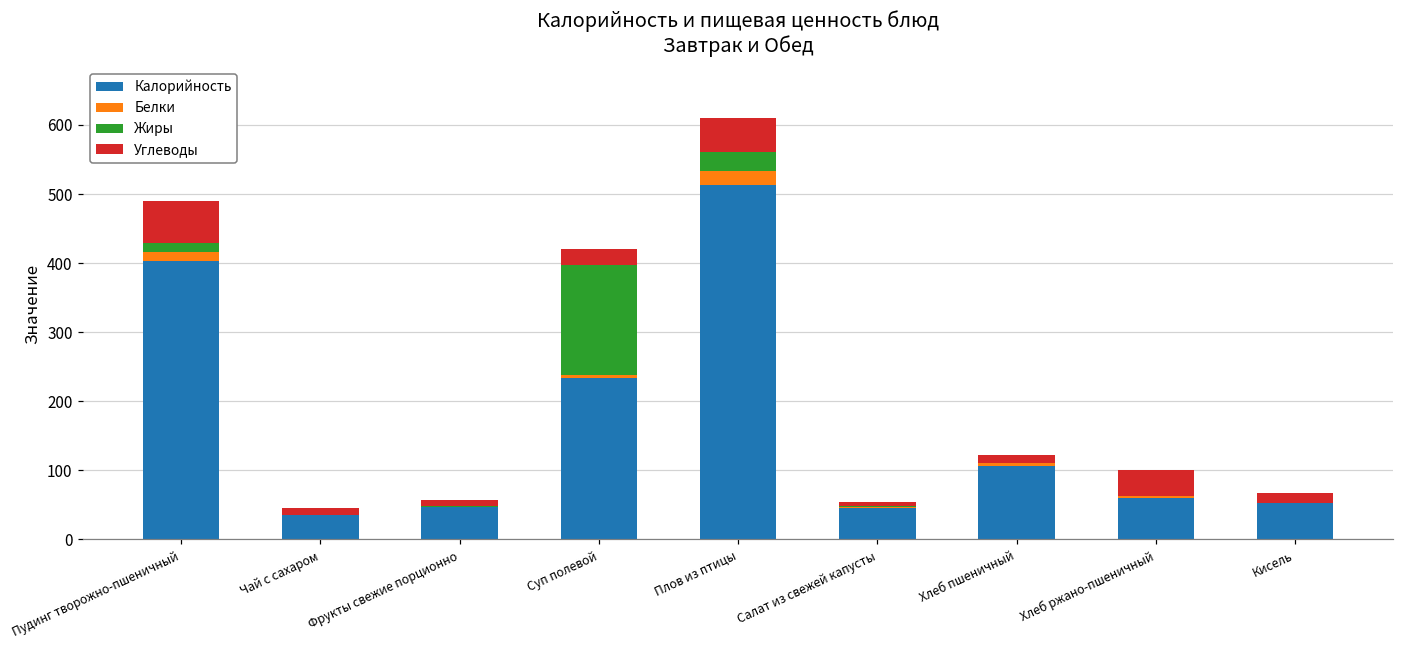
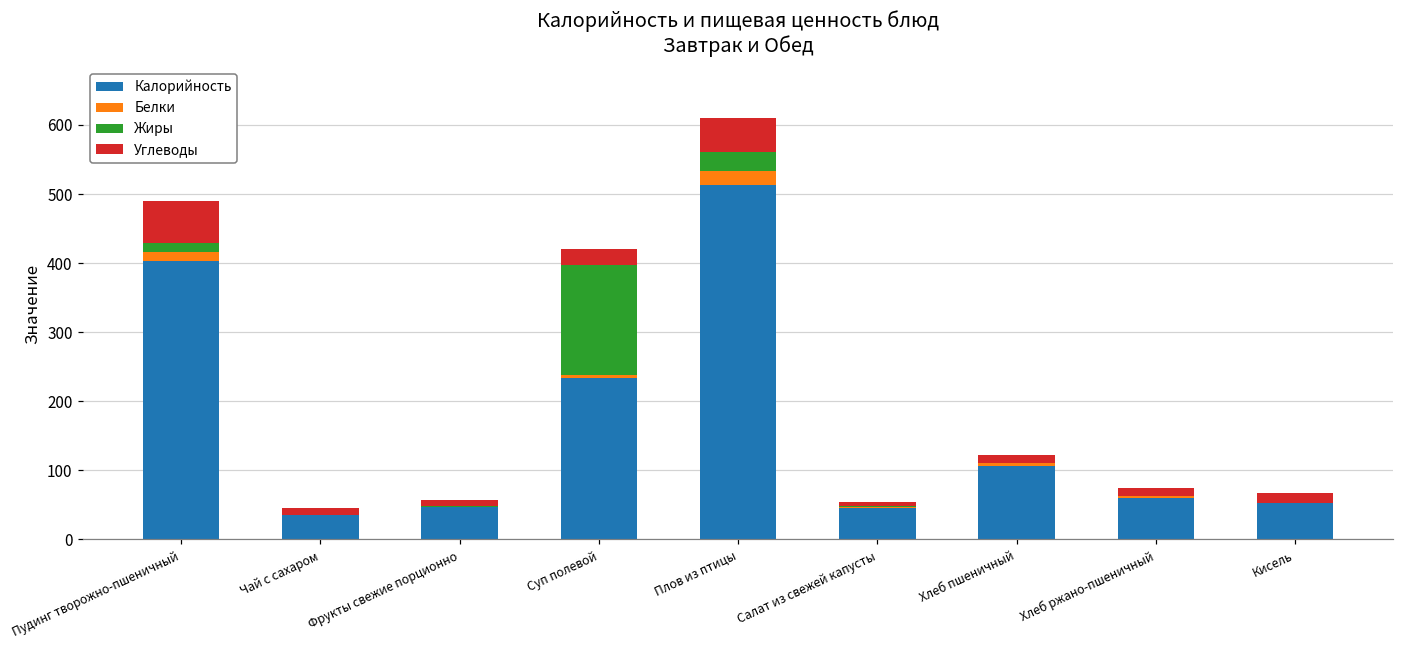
  {
    "Калорийность": {
      "Пудинг творожно-пшеничный": 400,
      "Чай с сахаром": 40,
      "Фрукты свежие порционно": 50,
      "Суп полевой": 230,
      "Плов из птицы": 510,
      "Салат из свежей капусты": 50,
      "Хлеб пшеничный": 110,
      "Хлеб ржано-пшеничный": 60,
      "Кисель": 50
    },
    "Белки": {
      "Пудинг творожно-пшеничный": 10,
      "Плов из птицы": 20,
      "Кисель": 0
    },
    "Жиры": {
      "Пудинг творожно-пшеничный": 10,
      "Суп полевой": 160,
      "Плов из птицы": 30,
      "Кисель": 0
    },
    "Углеводы": {
      "Пудинг творожно-пшеничный": 60,
      "Чай с сахаром": 10,
      "Фрукты свежие порционно": 10,
      "Суп полевой": 20,
      "Плов из птицы": 50,
      "Салат из свежей капусты": 10,
      "Хлеб пшеничный": 10,
-     "Хлеб ржано-пшеничный": 40,
+     "Хлеб ржано-пшеничный": 10,
      "Кисель": 10
    }
  }
